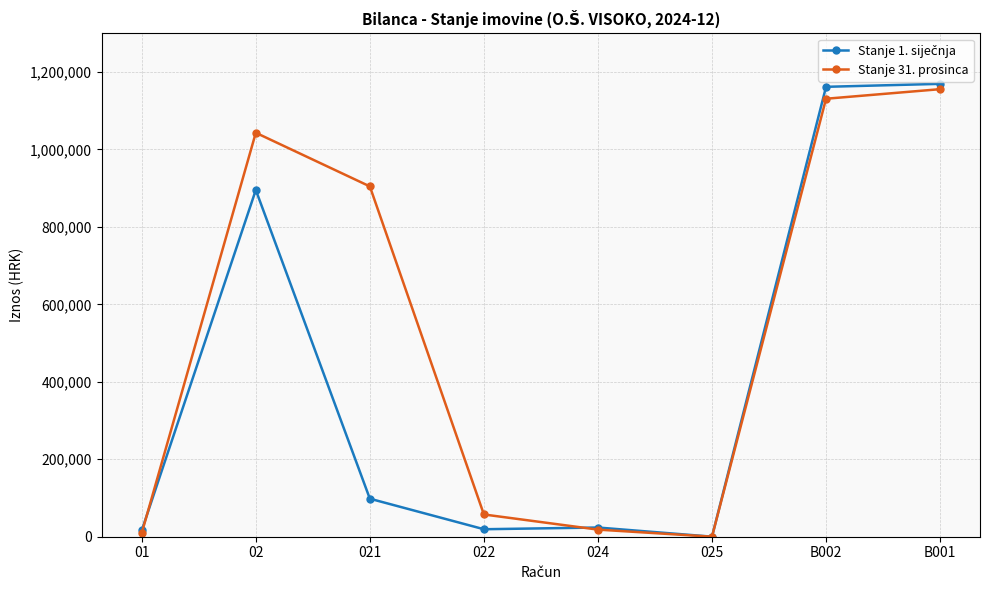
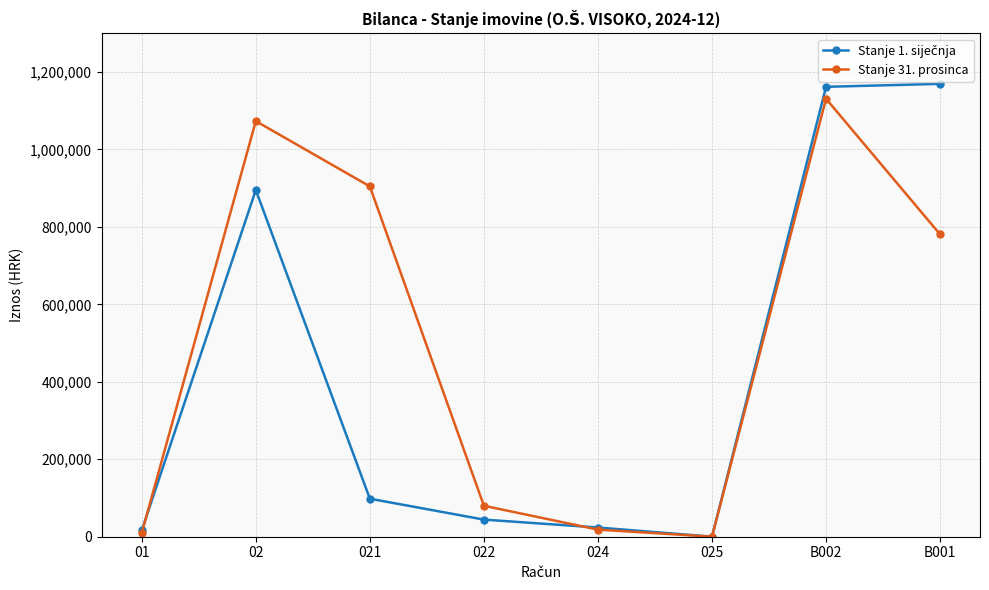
  {
    "Stanje 1. siječnja": {
      "01": "20,000",
      "02": "900,000",
      "021": "100,000",
-     "022": "20,000",
+     "022": "40,000",
      "B002": "1,160,000",
      "B001": "1,170,000"
    },
    "Stanje 31. prosinca": {
      "01": "10,000",
-     "02": "1,040,000",
+     "02": "1,070,000",
      "021": "900,000",
-     "022": "60,000",
+     "022": "80,000",
      "B002": "1,130,000",
-     "B001": "1,160,000"
+     "B001": "780,000"
    }
  }
